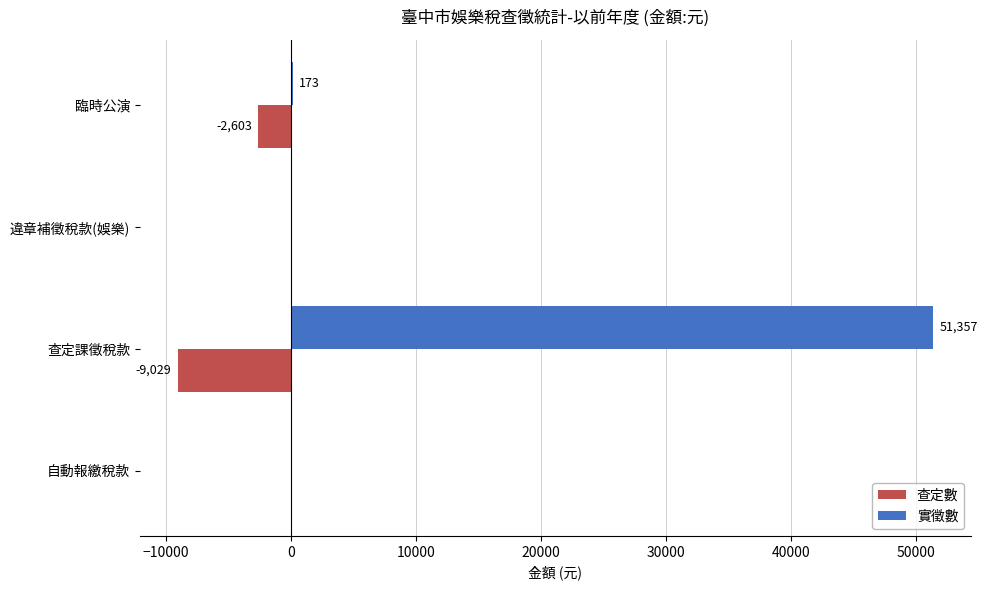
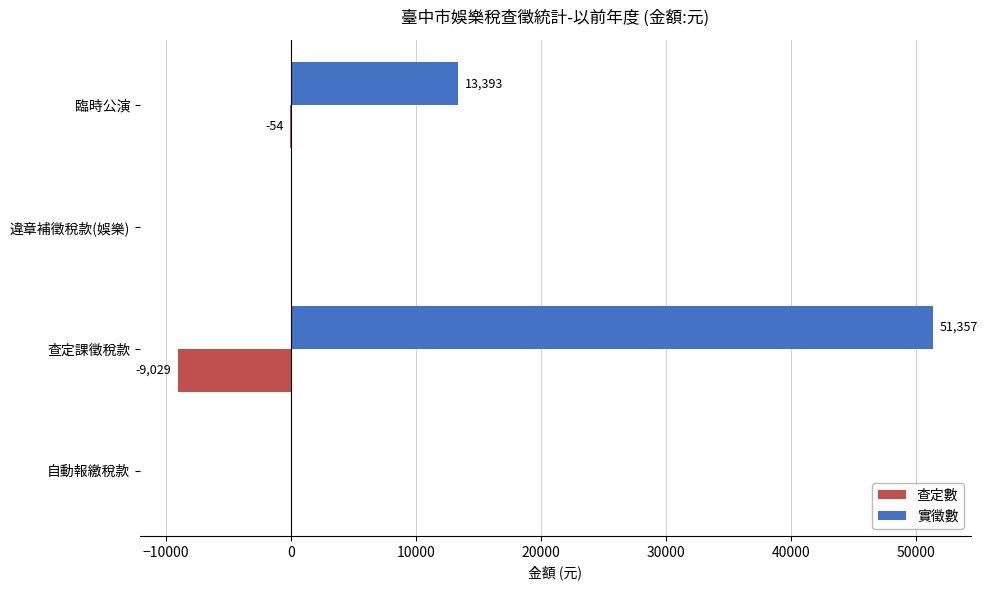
  {
    "查定數": {
-     "臨時公演": "-2,603",
+     "臨時公演": "-54",
      "查定課徵稅款": "-9,029"
    },
    "實徵數": {
-     "臨時公演": "173",
+     "臨時公演": "13,393",
      "查定課徵稅款": "51,357"
    }
  }
